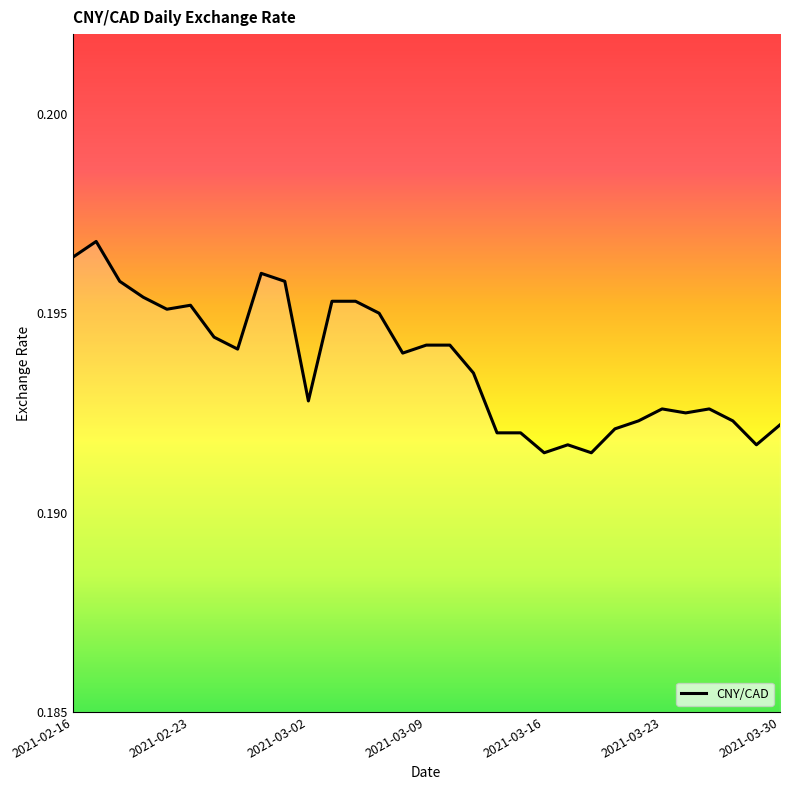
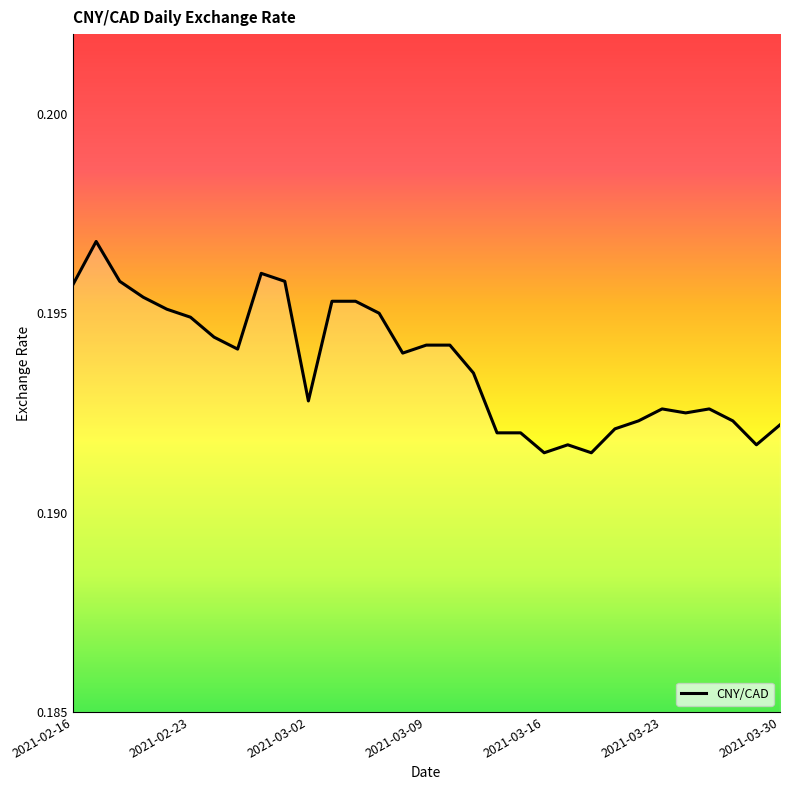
  {
-   "2021-02-16": 0.1964,
-   "2021-02-23": 0.1952,
+   "2021-02-16": 0.1957,
+   "2021-02-23": 0.1949,
    "2021-03-02": 0.1928,
    "2021-03-09": 0.1942,
    "2021-03-16": 0.1915,
    "2021-03-23": 0.1926,
    "2021-03-30": 0.1922
  }
